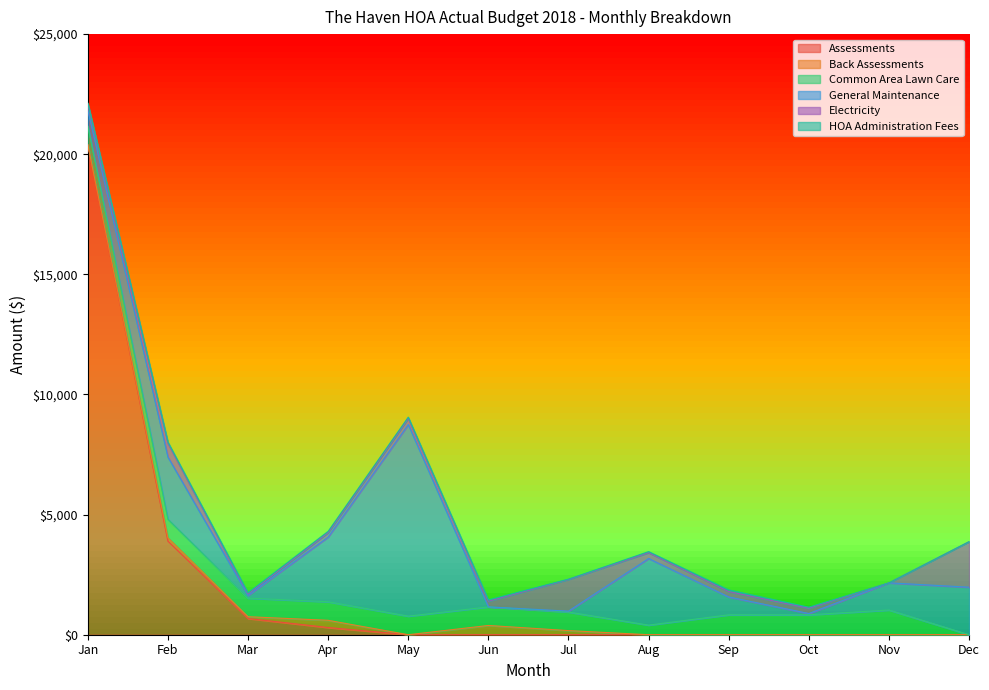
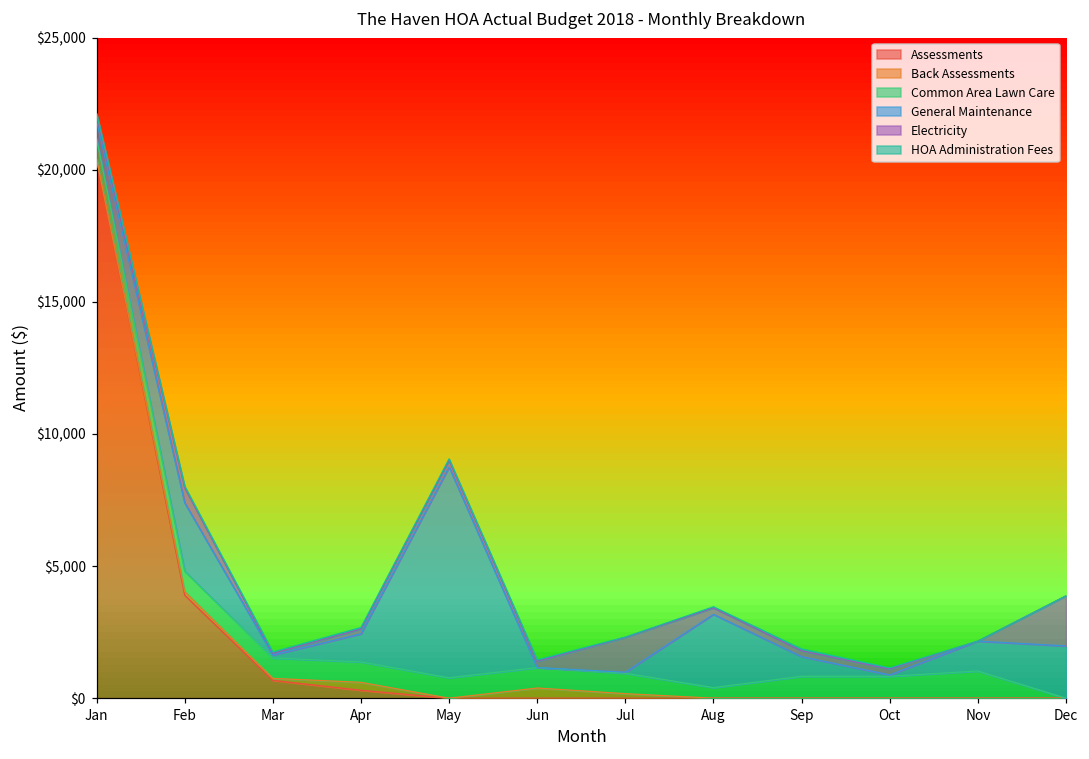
  {
    "General Maintenance": {
      "Jan": "$700",
      "Feb": "$2,600",
-     "Apr": "$2,700",
+     "Apr": "$1,100",
      "May": "$8,000",
      "Aug": "$2,800",
      "Sep": "$700",
      "Dec": "$2,000"
    }
  }
